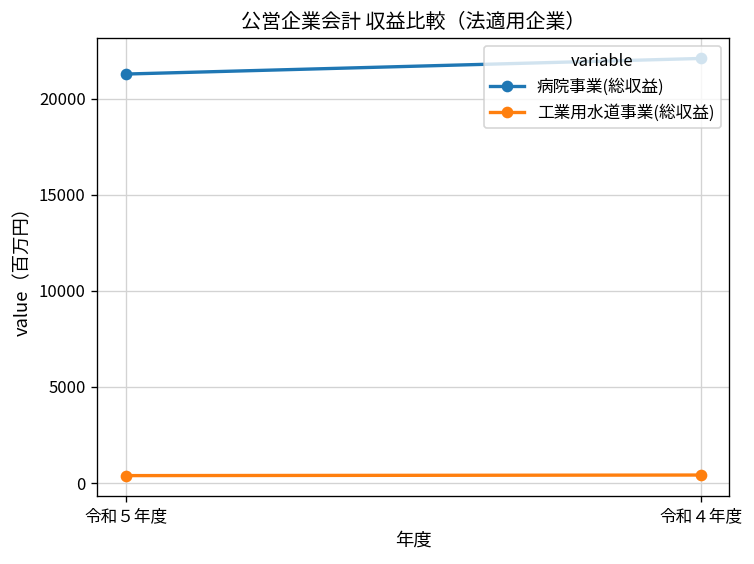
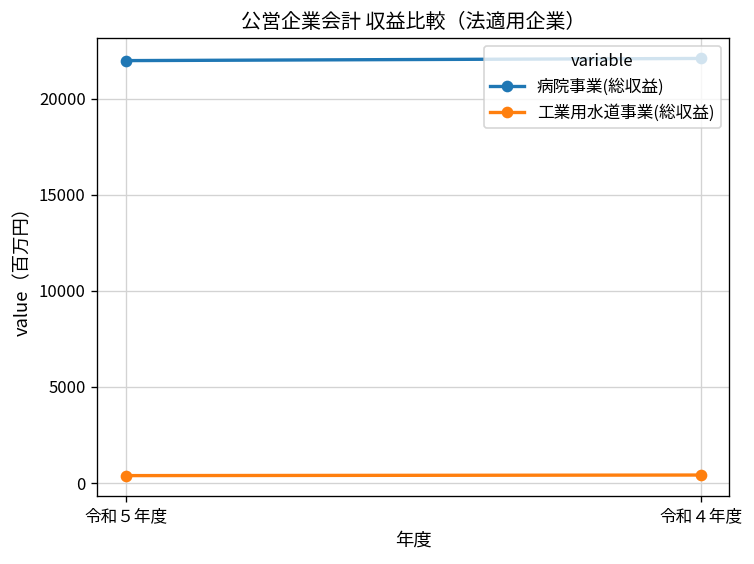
  {
    "病院事業(総収益)": {
-     "令和５年度": 21300
+     "令和５年度": 22000
    },
    "工業用水道事業(総収益)": {
      "令和５年度": 400,
      "令和４年度": 400
    }
  }
